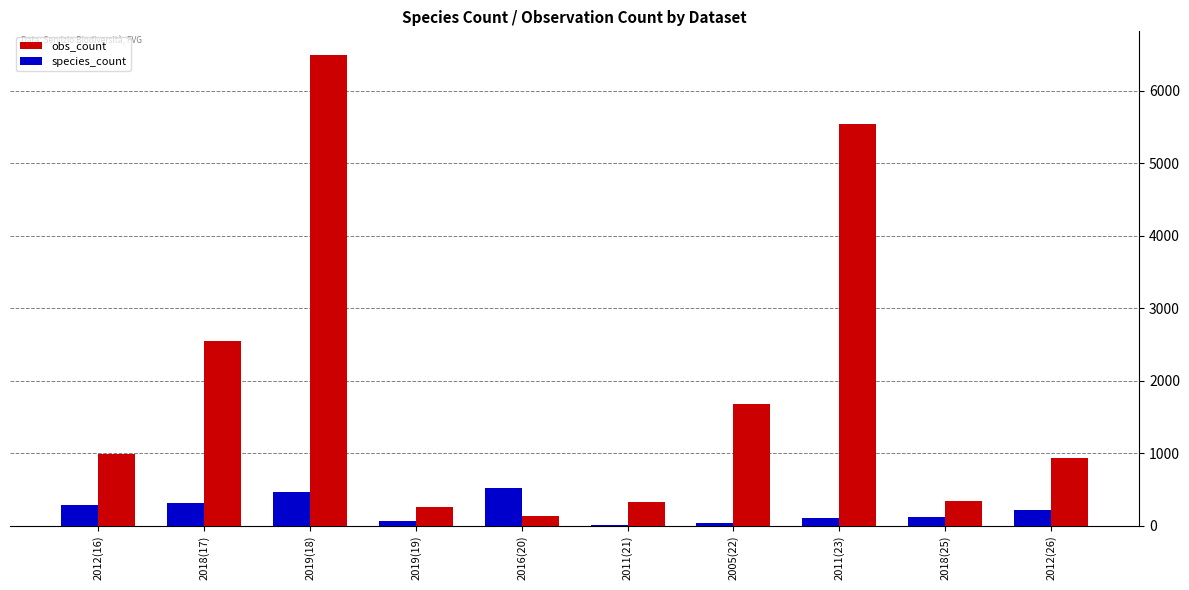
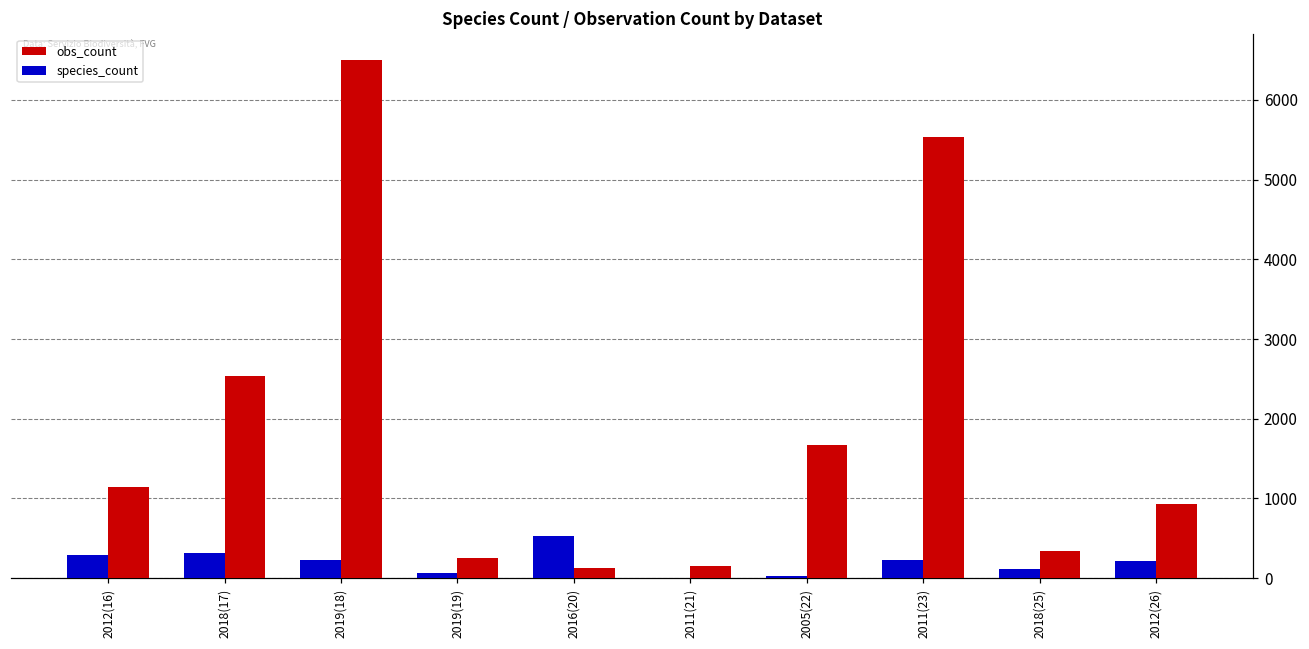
  {
    "obs_count": {
-     "2012(16)": 1000,
+     "2012(16)": 1100,
      "2018(17)": 2500,
      "2019(18)": 6500,
      "2019(19)": 300,
      "2016(20)": 100,
-     "2011(21)": 300,
+     "2011(21)": 100,
      "2005(22)": 1700,
      "2011(23)": 5500,
      "2018(25)": 300,
      "2012(26)": 900
    },
    "species_count": {
      "2012(16)": 300,
      "2018(17)": 300,
-     "2019(18)": 500,
+     "2019(18)": 200,
      "2019(19)": 100,
      "2016(20)": 500,
-     "2011(23)": 100,
+     "2011(23)": 200,
      "2018(25)": 100,
      "2012(26)": 200
    }
  }
